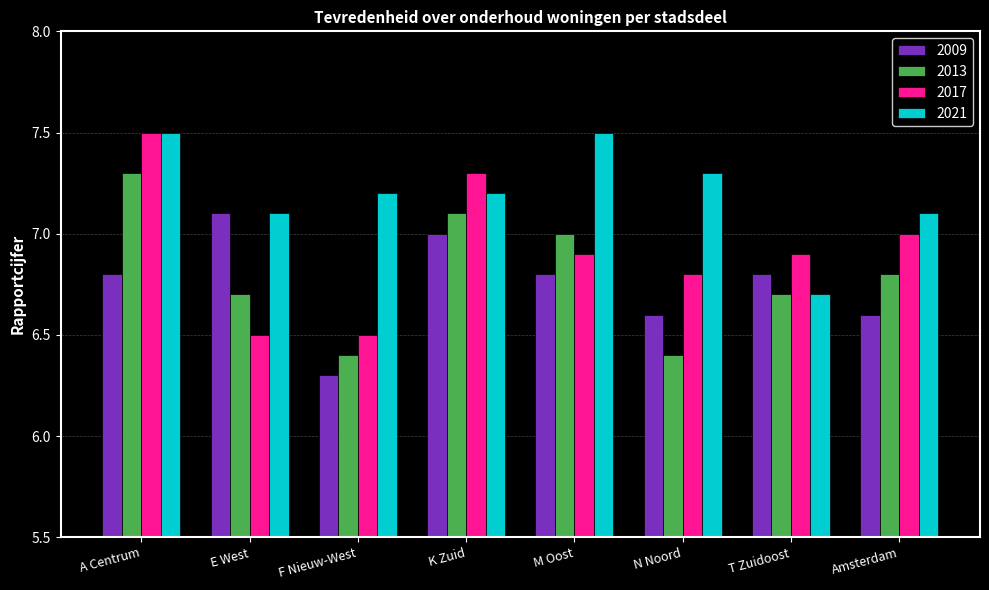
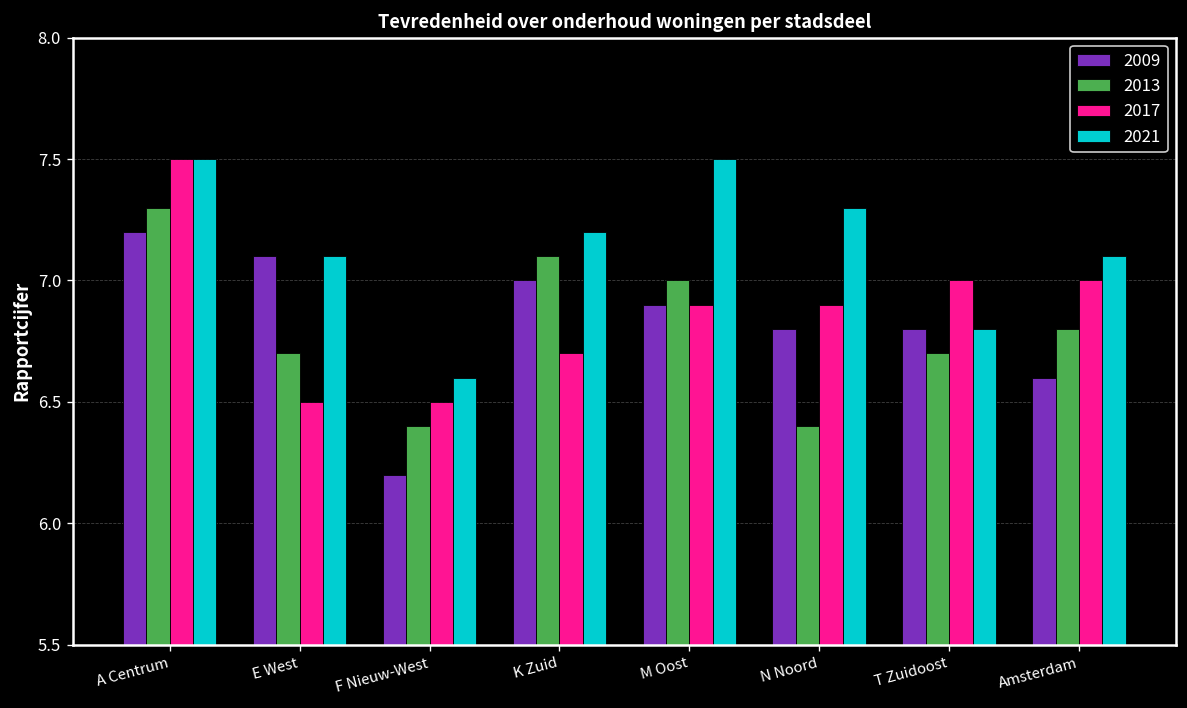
  {
    "2009": {
-     "A Centrum": 6.8,
+     "A Centrum": 7.2,
      "E West": 7.1,
-     "F Nieuw-West": 6.3,
+     "F Nieuw-West": 6.2,
      "K Zuid": 7.0,
-     "M Oost": 6.8,
-     "N Noord": 6.6,
+     "M Oost": 6.9,
+     "N Noord": 6.8,
      "T Zuidoost": 6.8,
      "Amsterdam": 6.6
    },
    "2013": {
      "A Centrum": 7.3,
      "E West": 6.7,
      "F Nieuw-West": 6.4,
      "K Zuid": 7.1,
      "M Oost": 7.0,
      "N Noord": 6.4,
      "T Zuidoost": 6.7,
      "Amsterdam": 6.8
    },
    "2017": {
      "A Centrum": 7.5,
      "E West": 6.5,
      "F Nieuw-West": 6.5,
-     "K Zuid": 7.3,
+     "K Zuid": 6.7,
      "M Oost": 6.9,
-     "N Noord": 6.8,
-     "T Zuidoost": 6.9,
+     "N Noord": 6.9,
+     "T Zuidoost": 7.0,
      "Amsterdam": 7.0
    },
    "2021": {
      "A Centrum": 7.5,
      "E West": 7.1,
-     "F Nieuw-West": 7.2,
+     "F Nieuw-West": 6.6,
      "K Zuid": 7.2,
      "M Oost": 7.5,
      "N Noord": 7.3,
-     "T Zuidoost": 6.7,
+     "T Zuidoost": 6.8,
      "Amsterdam": 7.1
    }
  }
